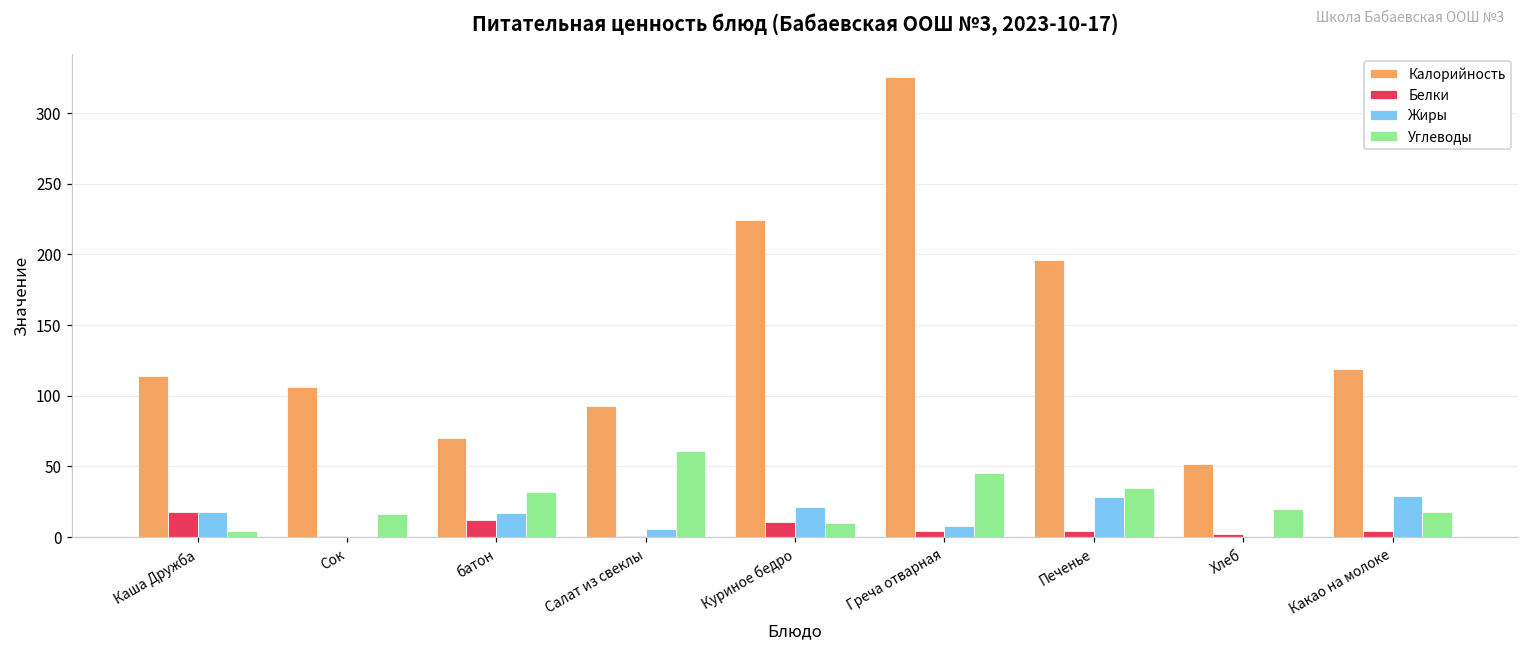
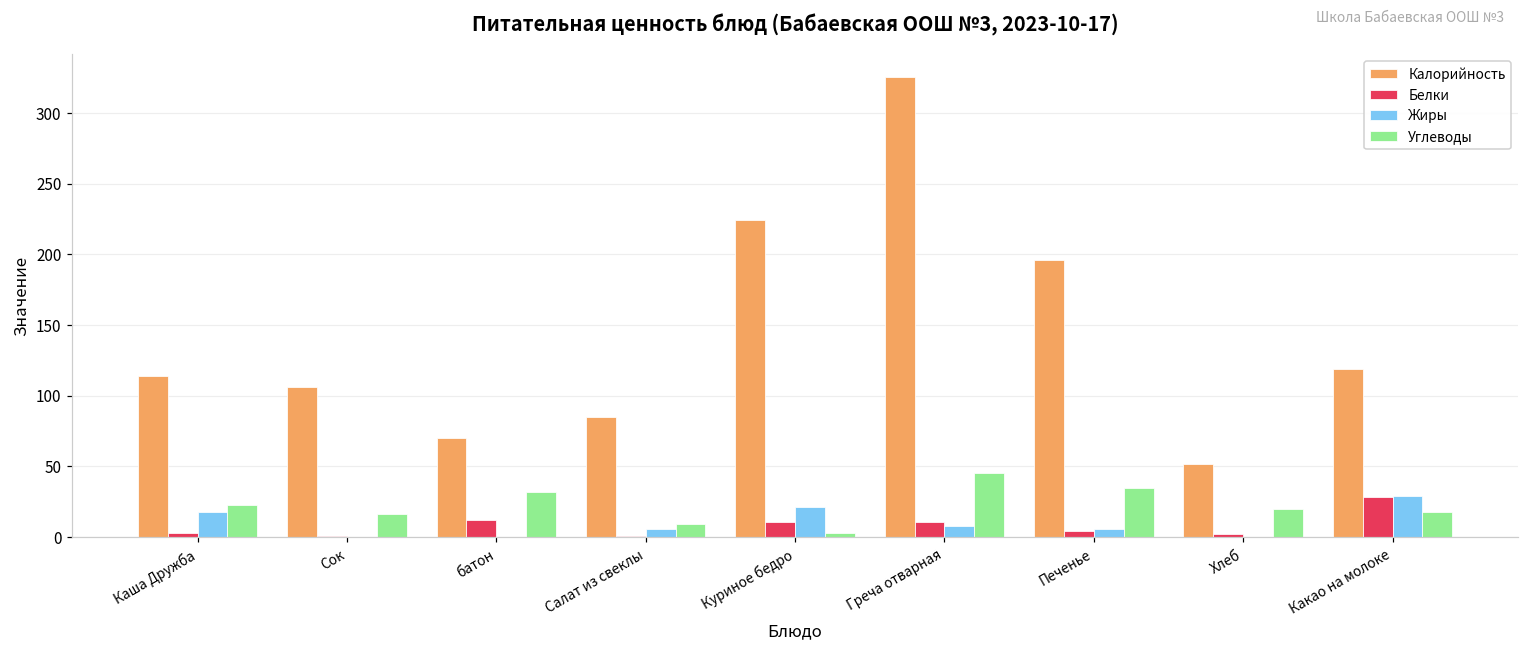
  {
    "Калорийность": {
      "Каша Дружба": 114,
      "Сок": 106,
      "батон": 70,
-     "Салат из свеклы": 93,
+     "Салат из свеклы": 85,
      "Куриное бедро": 224,
      "Греча отварная": 325,
      "Печенье": 196,
      "Хлеб": 52,
      "Какао на молоке": 119
    },
    "Белки": {
-     "Каша Дружба": 18,
+     "Каша Дружба": 3,
      "батон": 12,
      "Куриное бедро": 11,
-     "Греча отварная": 4,
+     "Греча отварная": 11,
      "Печенье": 4,
      "Хлеб": 2,
-     "Какао на молоке": 4
+     "Какао на молоке": 28
    },
    "Жиры": {
      "Каша Дружба": 18,
      "Сок": 0,
-     "батон": 17,
+     "батон": 0,
      "Салат из свеклы": 6,
      "Куриное бедро": 21,
      "Греча отварная": 8,
-     "Печенье": 28,
+     "Печенье": 6,
      "Хлеб": 0,
      "Какао на молоке": 29
    },
    "Углеводы": {
-     "Каша Дружба": 4,
+     "Каша Дружба": 23,
      "Сок": 16,
      "батон": 32,
-     "Салат из свеклы": 61,
-     "Куриное бедро": 10,
+     "Салат из свеклы": 9,
+     "Куриное бедро": 3,
      "Греча отварная": 45,
      "Печенье": 35,
      "Хлеб": 20,
      "Какао на молоке": 18
    }
  }
